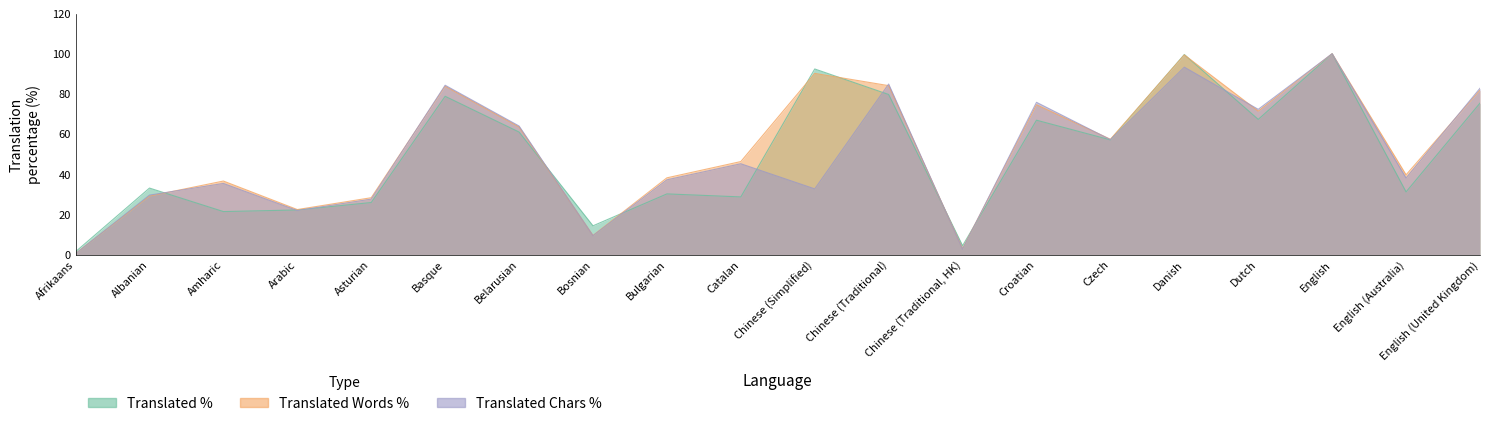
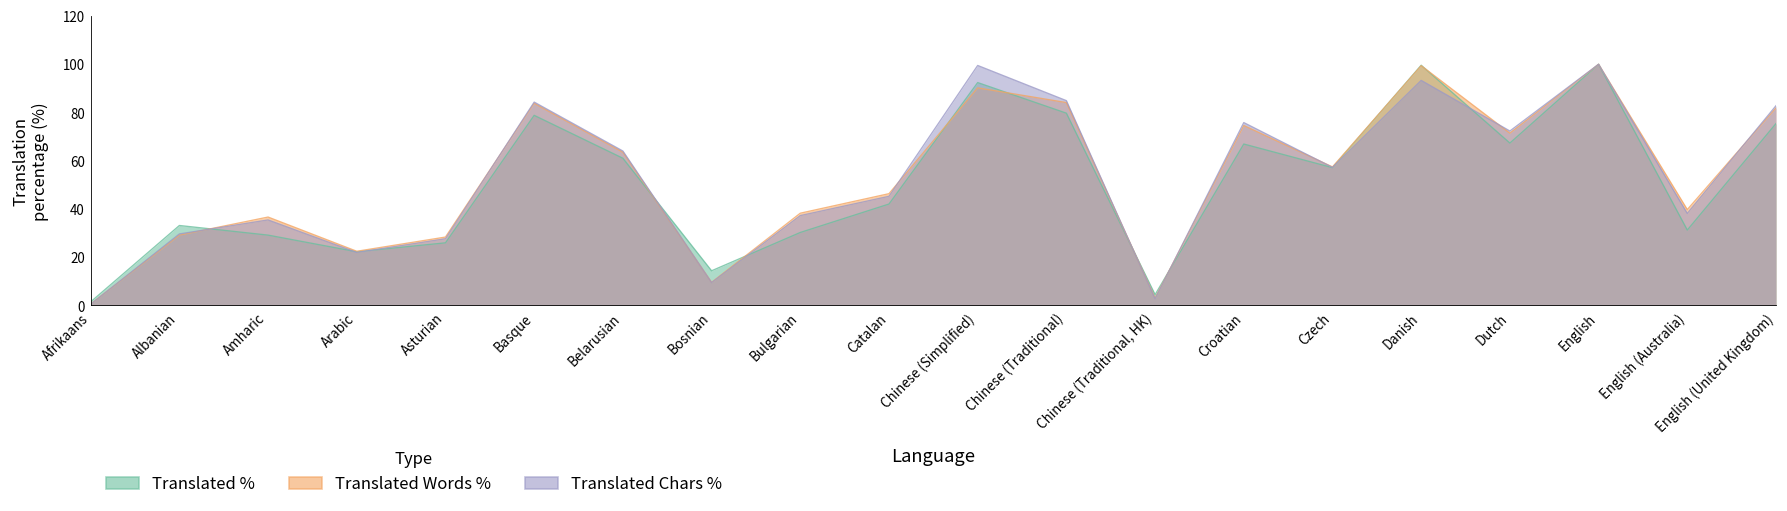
  {
    "Translated %": {
      "Albanian": 33,
-     "Amharic": 21,
+     "Amharic": 29,
      "Asturian": 26,
      "Basque": 79,
      "Belarusian": 61,
      "Bosnian": 14,
      "Bulgarian": 30,
-     "Catalan": 29,
+     "Catalan": 42,
      "Chinese (Simplified)": 92,
      "Chinese (Traditional)": 80,
      "Chinese (Traditional, HK)": 4,
      "Croatian": 67,
      "Dutch": 67,
      "English (Australia)": 31,
      "English (United Kingdom)": 75
    },
    "Translated Words %": {
      "Chinese (Simplified)": 90,
      "English (Australia)": 40
    },
    "Translated Chars %": {
-     "Chinese (Simplified)": 33,
+     "Chinese (Simplified)": 100,
      "Danish": 93,
      "English (Australia)": 38
    }
  }
